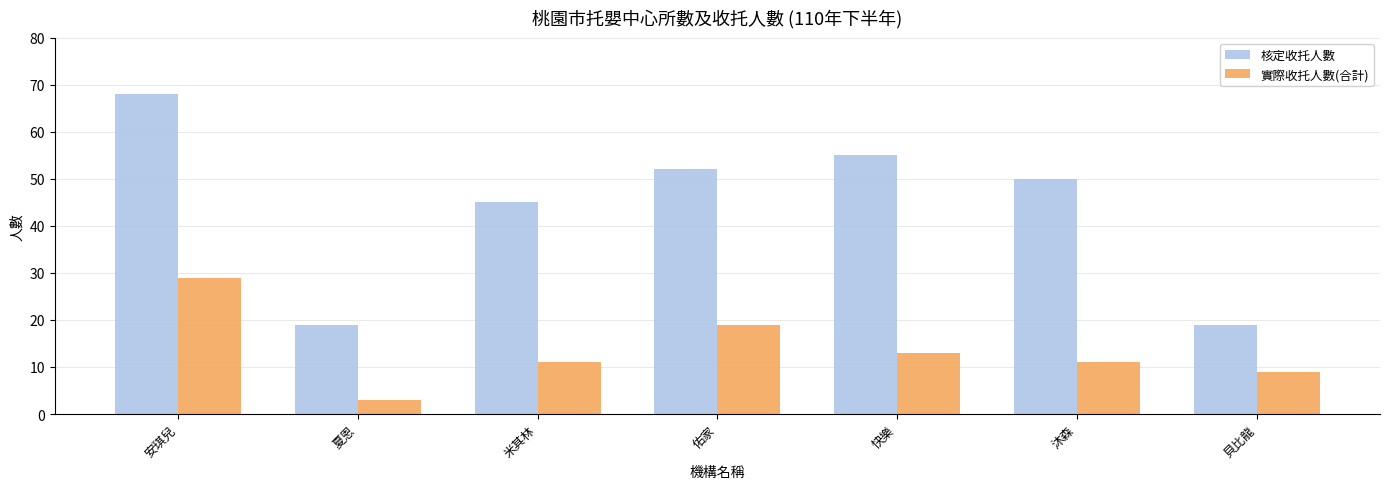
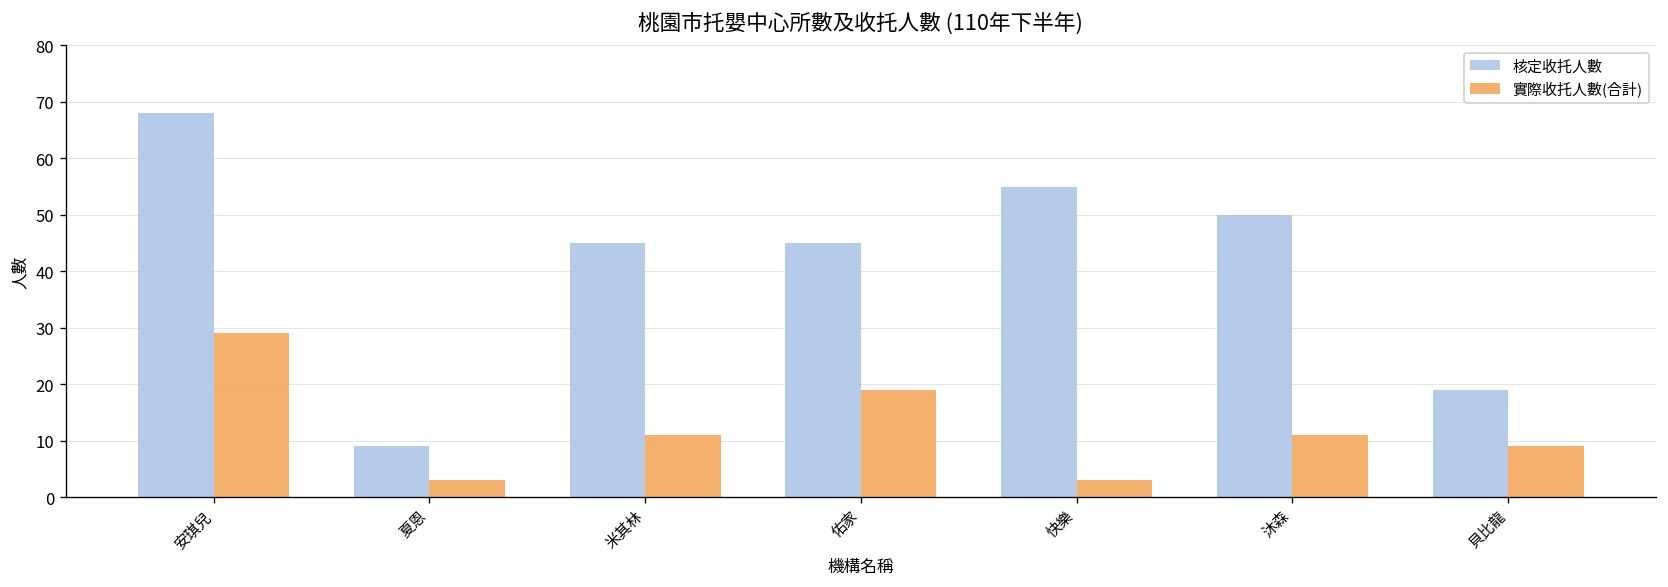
  {
    "核定收托人數": {
      "安琪兒": 68,
-     "夏恩": 19,
+     "夏恩": 9,
      "米其林": 45,
-     "佑家": 52,
+     "佑家": 45,
      "快樂": 55,
      "沐森": 50,
      "貝比龍": 19
    },
    "實際收托人數(合計)": {
      "安琪兒": 29,
      "夏恩": 3,
      "米其林": 11,
      "佑家": 19,
-     "快樂": 13,
+     "快樂": 3,
      "沐森": 11,
      "貝比龍": 9
    }
  }
